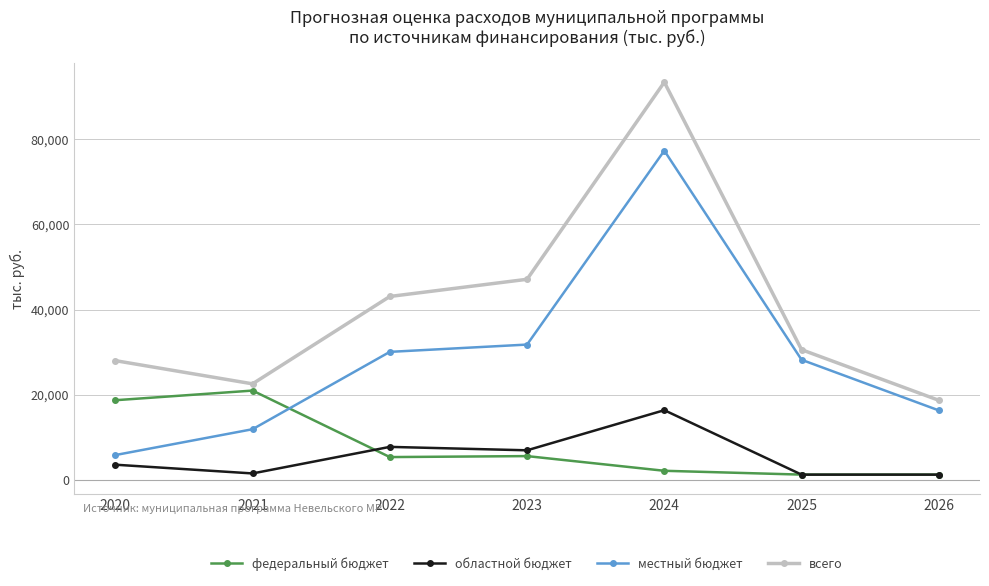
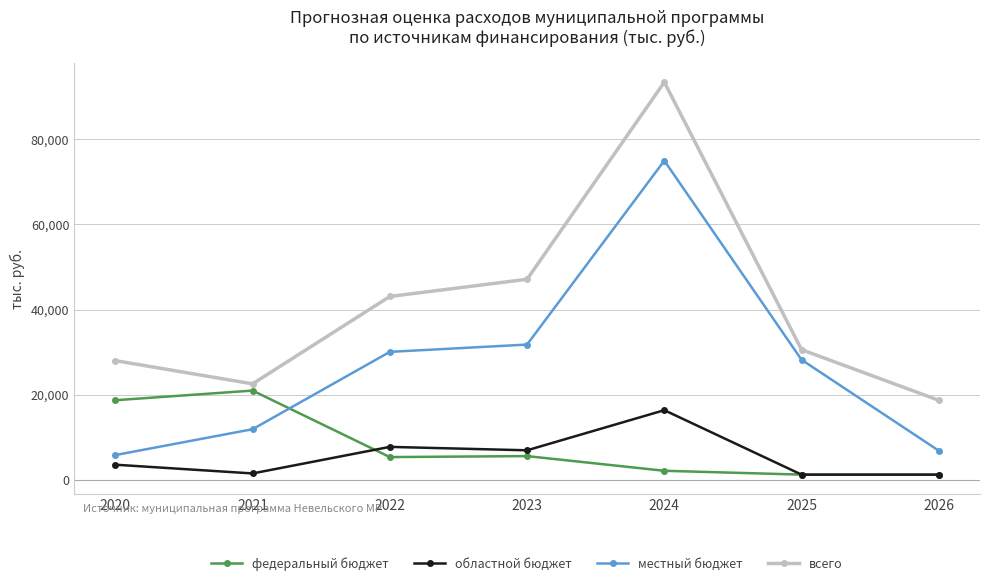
  {
    "федеральный бюджет": {
      "2020": "19,000",
      "2021": "21,000",
      "2022": "5,000",
      "2023": "6,000",
      "2024": "2,000"
    },
    "областной бюджет": {
      "2020": "4,000",
      "2021": "1,000",
      "2022": "8,000",
      "2023": "7,000",
      "2024": "16,000"
    },
    "местный бюджет": {
      "2020": "6,000",
      "2021": "12,000",
      "2022": "30,000",
      "2023": "32,000",
-     "2024": "77,000",
+     "2024": "75,000",
      "2025": "28,000",
-     "2026": "16,000"
+     "2026": "7,000"
    },
    "всего": {
      "2020": "28,000",
      "2021": "23,000",
      "2022": "43,000",
      "2023": "47,000",
      "2024": "93,000",
      "2025": "31,000",
      "2026": "19,000"
    }
  }
